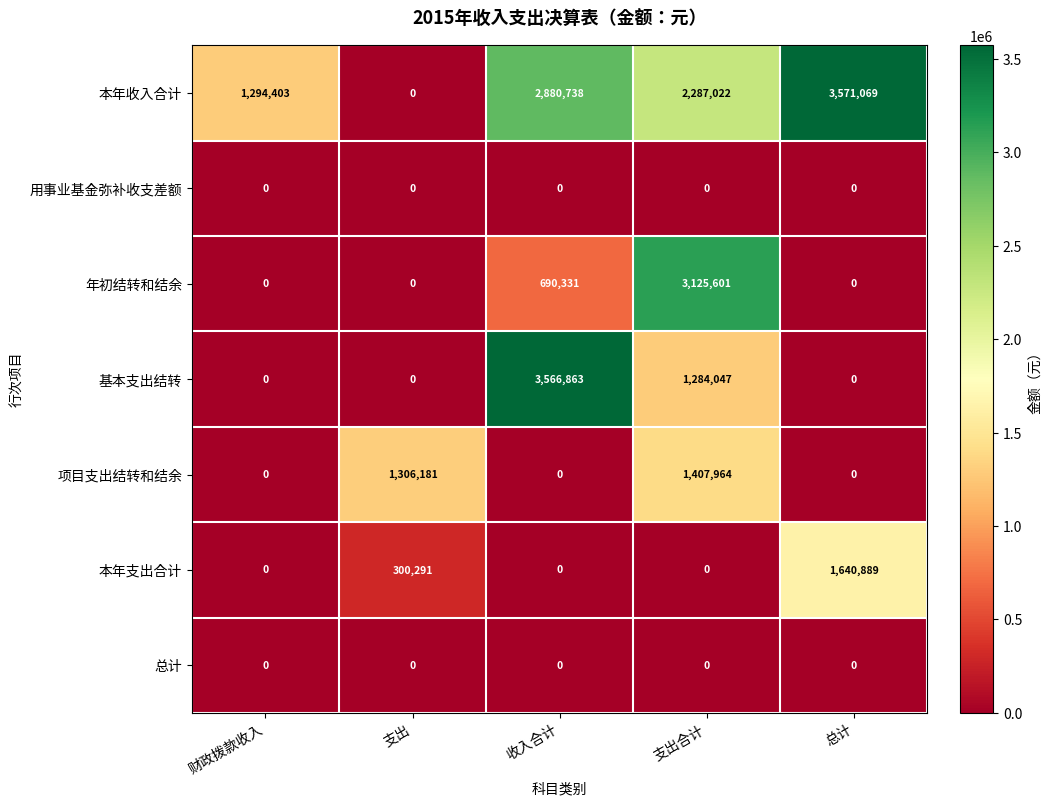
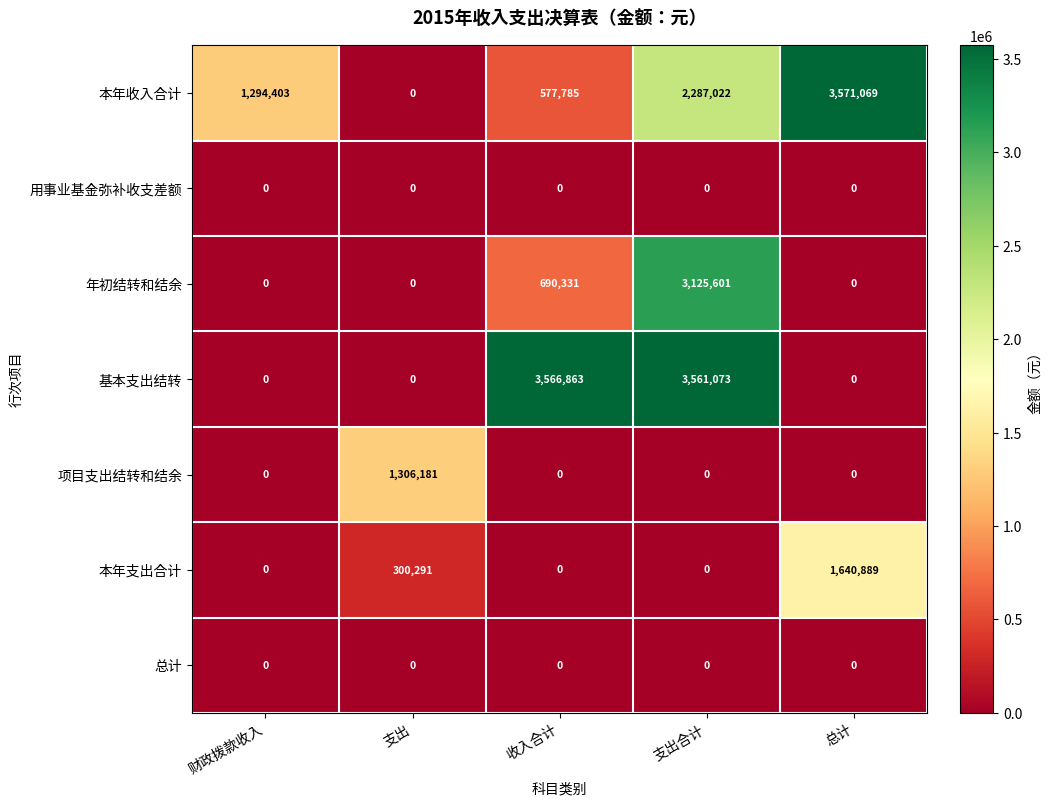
  {
    "本年收入合计": {
      "财政拨款收入": "1,294,403",
      "支出": "0",
-     "收入合计": "2,880,738",
+     "收入合计": "577,785",
      "支出合计": "2,287,022",
      "总计": "3,571,069"
    },
    "用事业基金弥补收支差额": {
      "财政拨款收入": "0",
      "支出": "0",
      "收入合计": "0",
      "支出合计": "0",
      "总计": "0"
    },
    "年初结转和结余": {
      "财政拨款收入": "0",
      "支出": "0",
      "收入合计": "690,331",
      "支出合计": "3,125,601",
      "总计": "0"
    },
    "基本支出结转": {
      "财政拨款收入": "0",
      "支出": "0",
      "收入合计": "3,566,863",
-     "支出合计": "1,284,047",
+     "支出合计": "3,561,073",
      "总计": "0"
    },
    "项目支出结转和结余": {
      "财政拨款收入": "0",
      "支出": "1,306,181",
      "收入合计": "0",
-     "支出合计": "1,407,964",
+     "支出合计": "0",
      "总计": "0"
    },
    "本年支出合计": {
      "财政拨款收入": "0",
      "支出": "300,291",
      "收入合计": "0",
      "支出合计": "0",
      "总计": "1,640,889"
    },
    "总计": {
      "财政拨款收入": "0",
      "支出": "0",
      "收入合计": "0",
      "支出合计": "0",
      "总计": "0"
    }
  }
